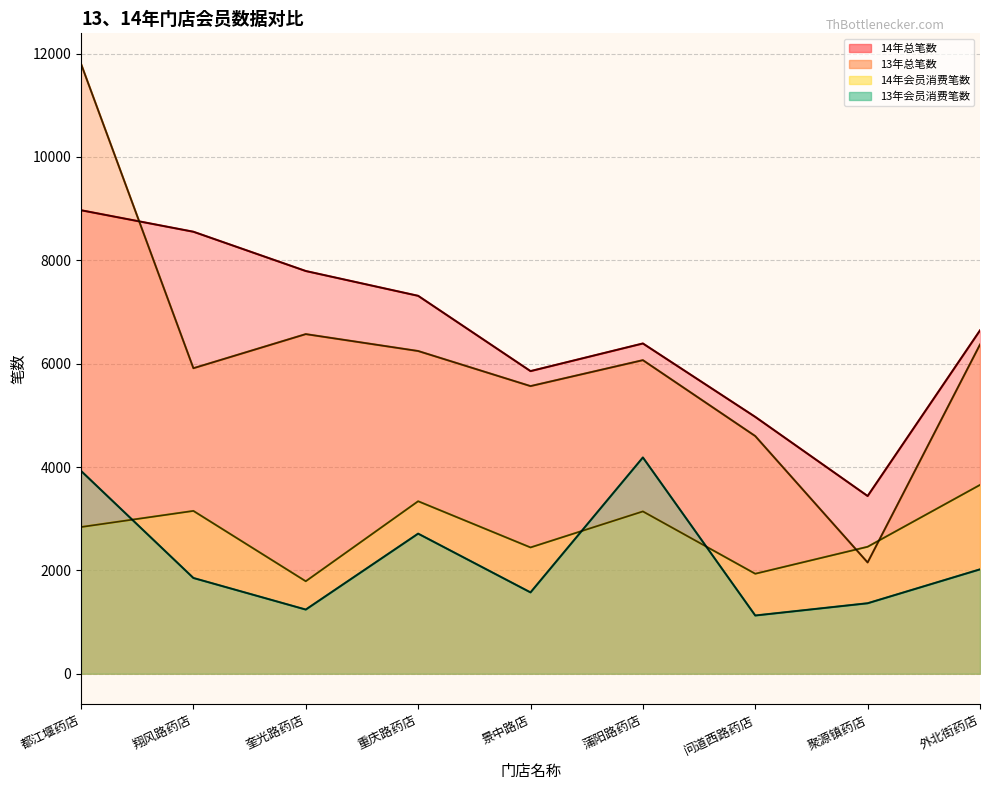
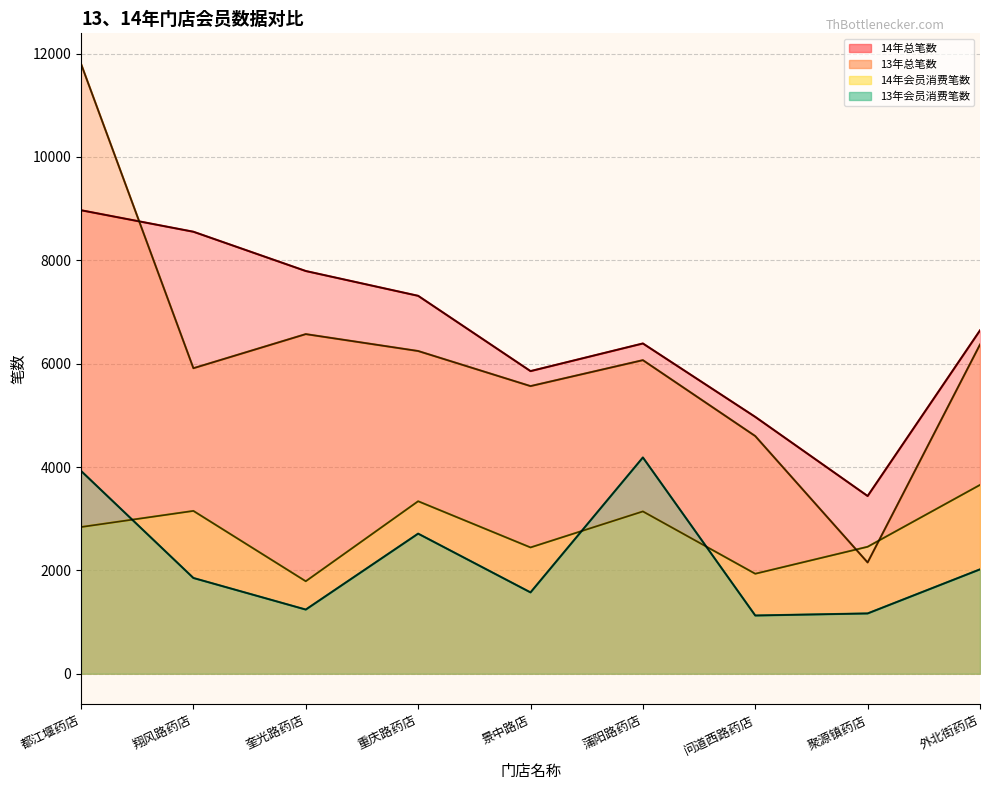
  {
    "13年会员消费笔数": {
      "都江堰药店": 3900,
      "翔风路药店": 1900,
      "奎光路药店": 1200,
      "重庆路药店": 2700,
      "景中路店": 1600,
      "蒲阳路药店": 4200,
      "问道西路药店": 1100,
-     "聚源镇药店": 1400,
+     "聚源镇药店": 1200,
      "外北街药店": 2000
    }
  }
